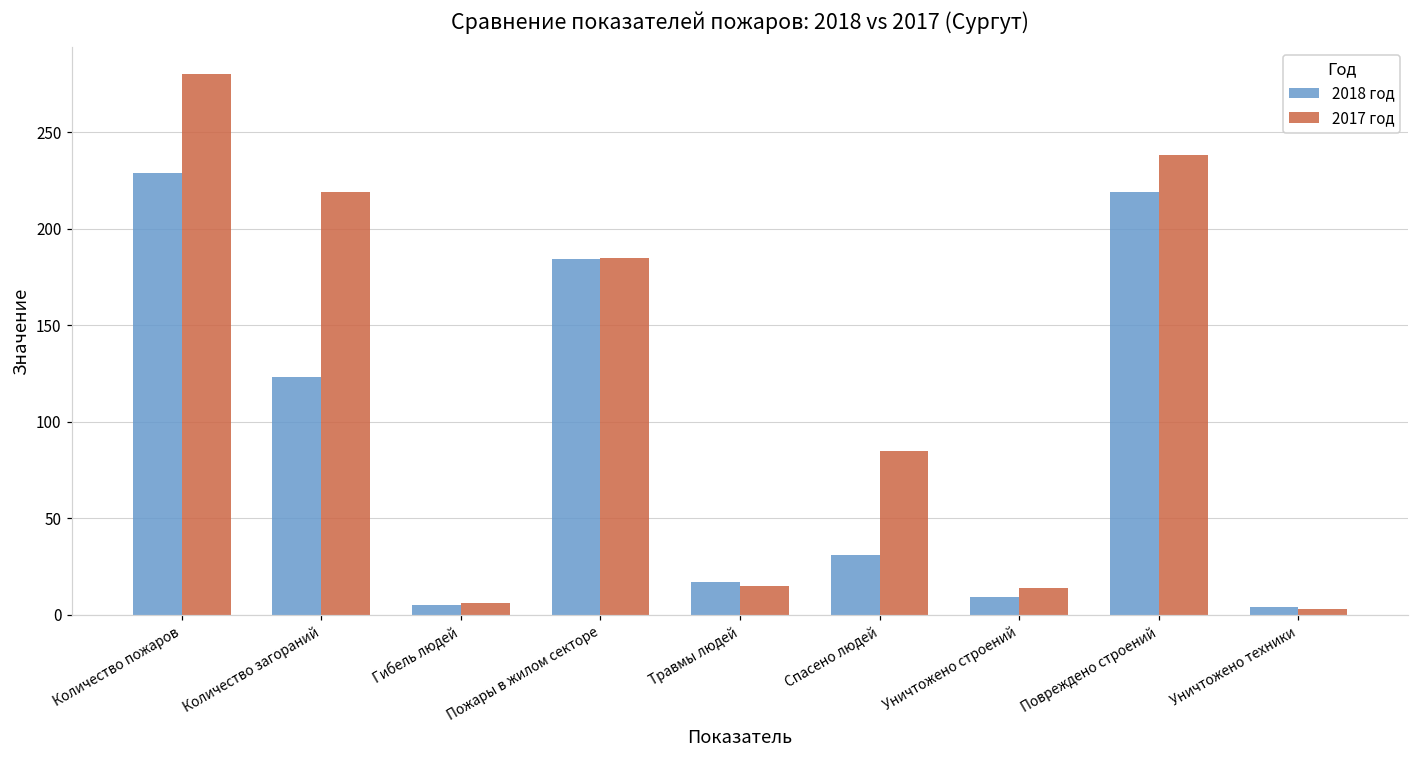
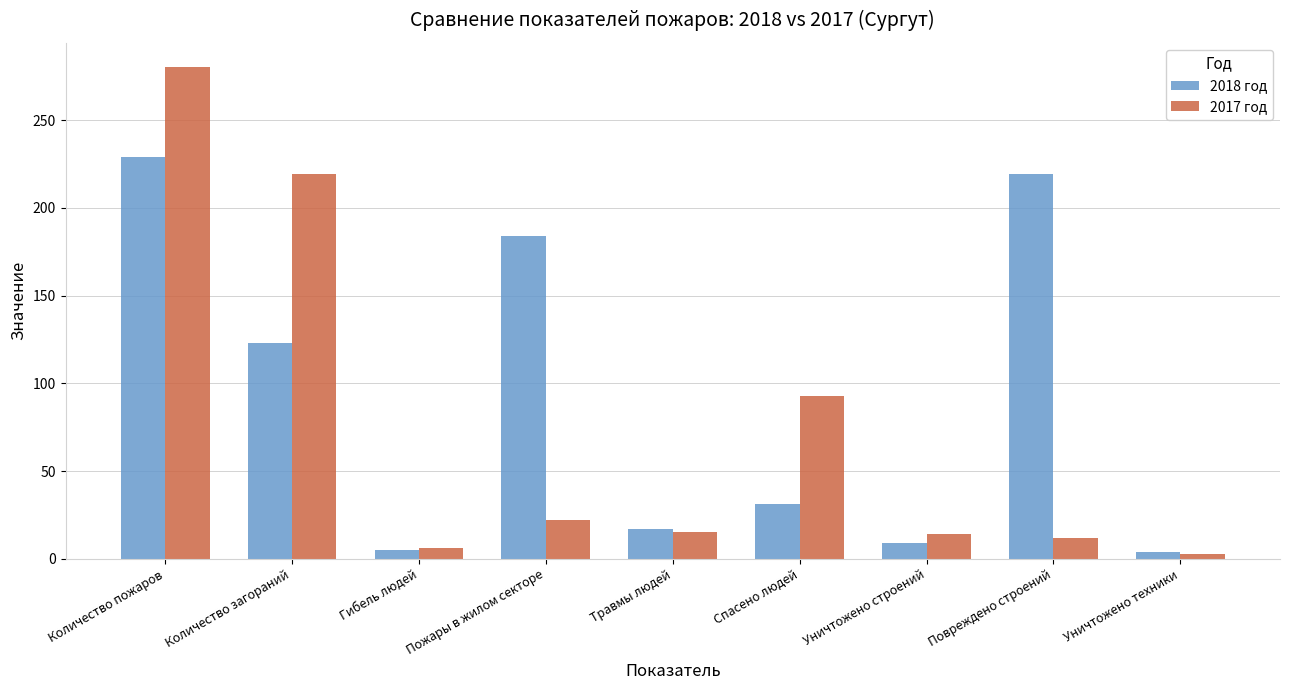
  {
    "2018 год": {
      "Количество пожаров": 229,
      "Количество загораний": 123,
      "Гибель людей": 5,
      "Пожары в жилом секторе": 184,
      "Травмы людей": 17,
      "Спасено людей": 31,
      "Уничтожено строений": 9,
      "Повреждено строений": 219,
      "Уничтожено техники": 4
    },
    "2017 год": {
      "Количество пожаров": 280,
      "Количество загораний": 219,
      "Гибель людей": 6,
-     "Пожары в жилом секторе": 185,
+     "Пожары в жилом секторе": 22,
      "Травмы людей": 15,
-     "Спасено людей": 85,
+     "Спасено людей": 93,
      "Уничтожено строений": 14,
-     "Повреждено строений": 238,
+     "Повреждено строений": 12,
      "Уничтожено техники": 3
    }
  }
